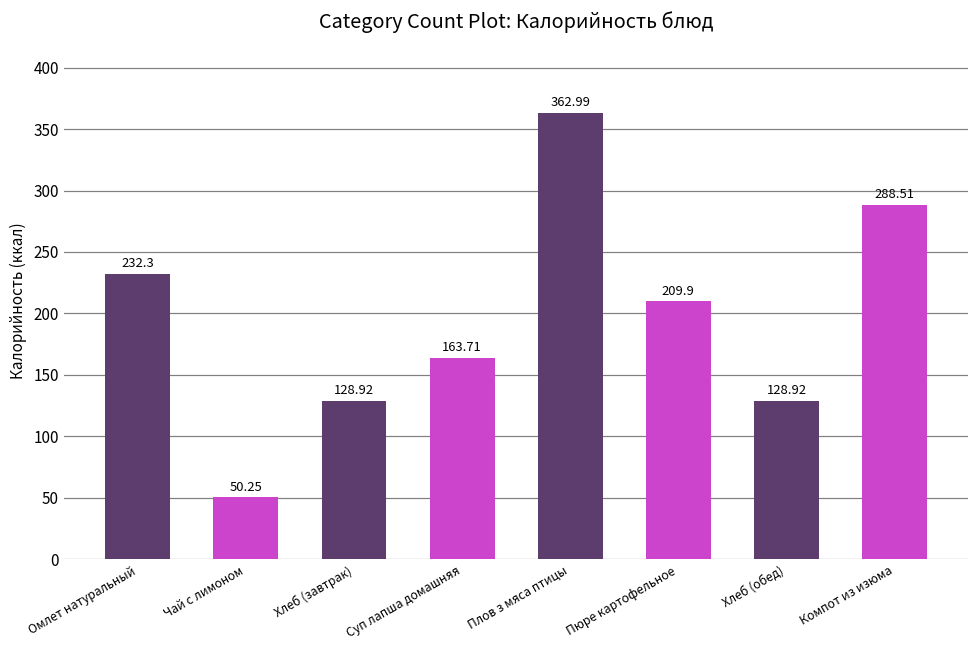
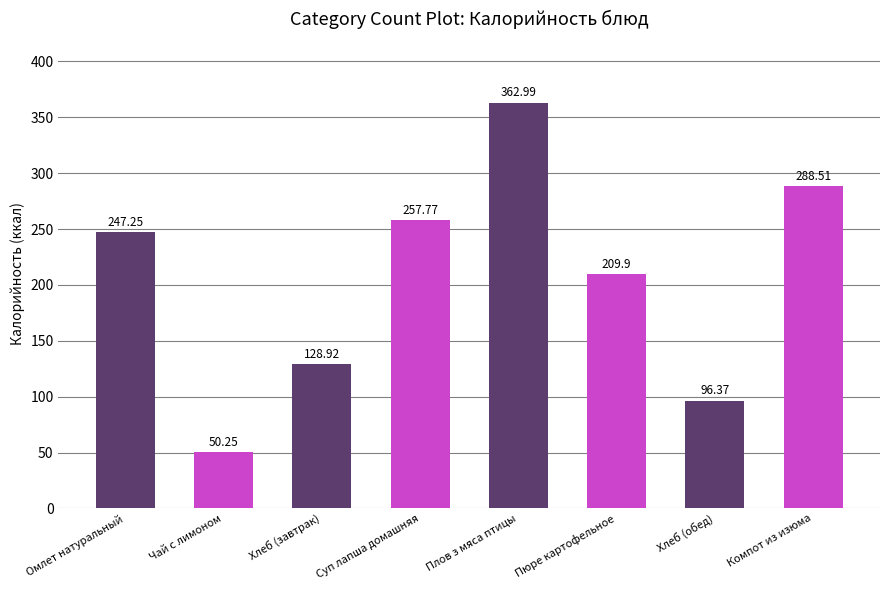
  {
-   "Омлет натуральный": 232.3,
+   "Омлет натуральный": 247.25,
    "Чай с лимоном": 50.25,
    "Хлеб (завтрак)": 128.92,
-   "Суп лапша домашняя": 163.71,
+   "Суп лапша домашняя": 257.77,
    "Плов з мяса птицы": 362.99,
    "Пюре картофельное": 209.9,
-   "Хлеб (обед)": 128.92,
+   "Хлеб (обед)": 96.37,
    "Компот из изюма": 288.51
  }
